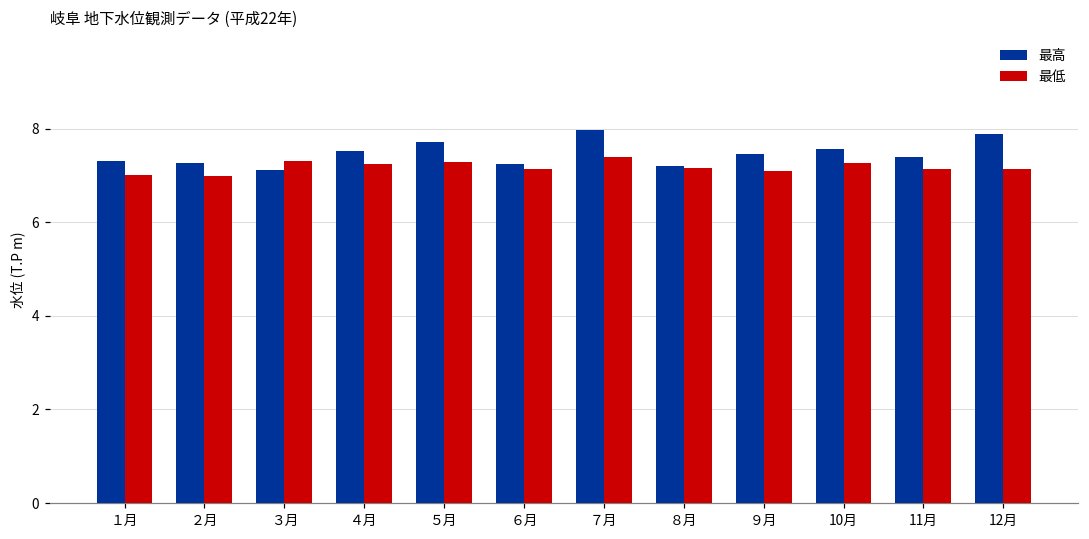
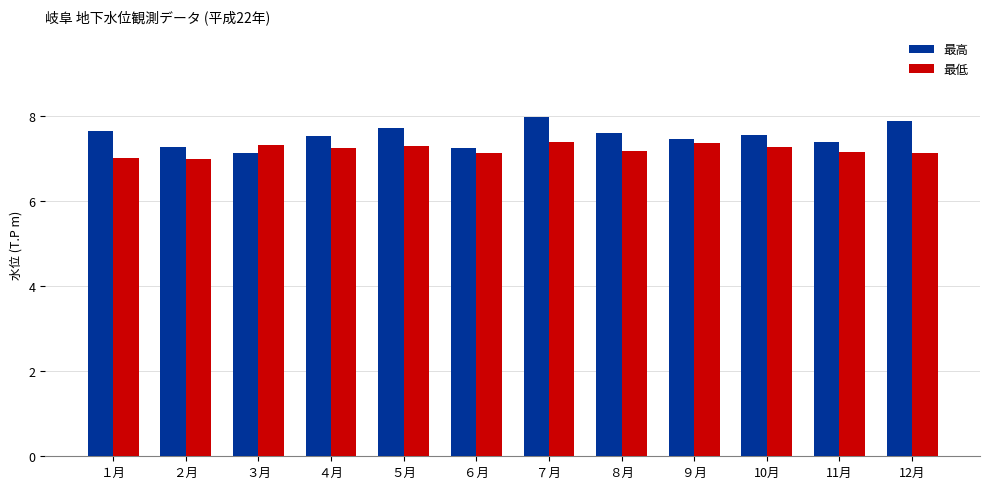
  {
    "最高": {
-     "１月": 7.3,
+     "１月": 7.7,
      "２月": 7.3,
      "３月": 7.1,
      "４月": 7.5,
      "５月": 7.7,
      "６月": 7.2,
      "７月": 8.0,
-     "８月": 7.2,
+     "８月": 7.6,
      "９月": 7.5,
      "10月": 7.6,
      "11月": 7.4,
      "12月": 7.9
    },
    "最低": {
      "１月": 7.0,
      "２月": 7.0,
      "３月": 7.3,
      "４月": 7.3,
      "５月": 7.3,
      "６月": 7.1,
      "７月": 7.4,
      "８月": 7.2,
-     "９月": 7.1,
+     "９月": 7.4,
      "10月": 7.3,
      "11月": 7.1,
      "12月": 7.1
    }
  }
